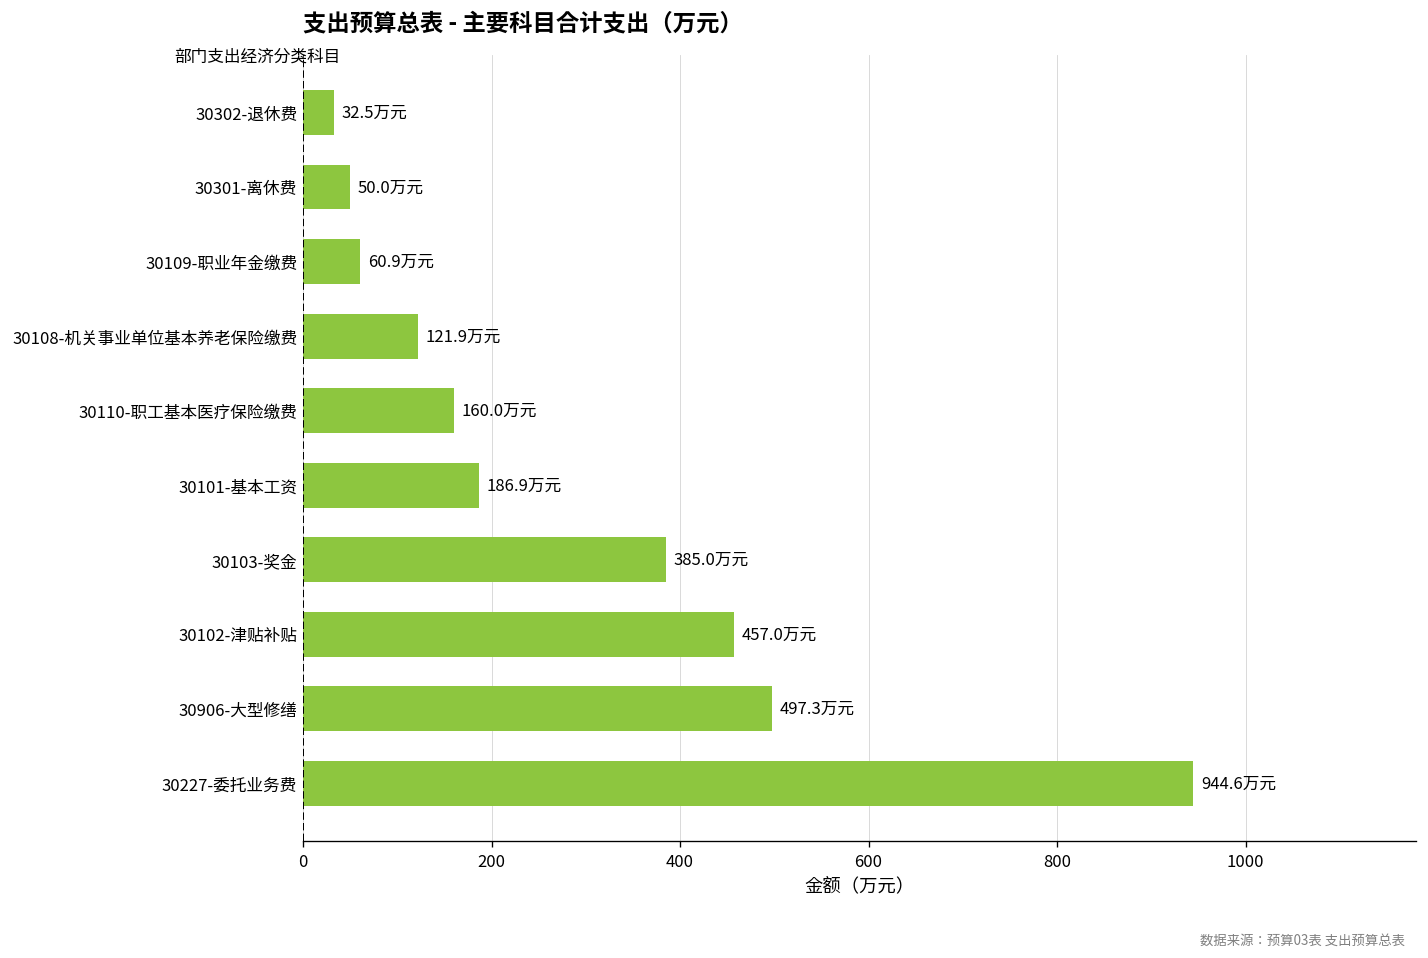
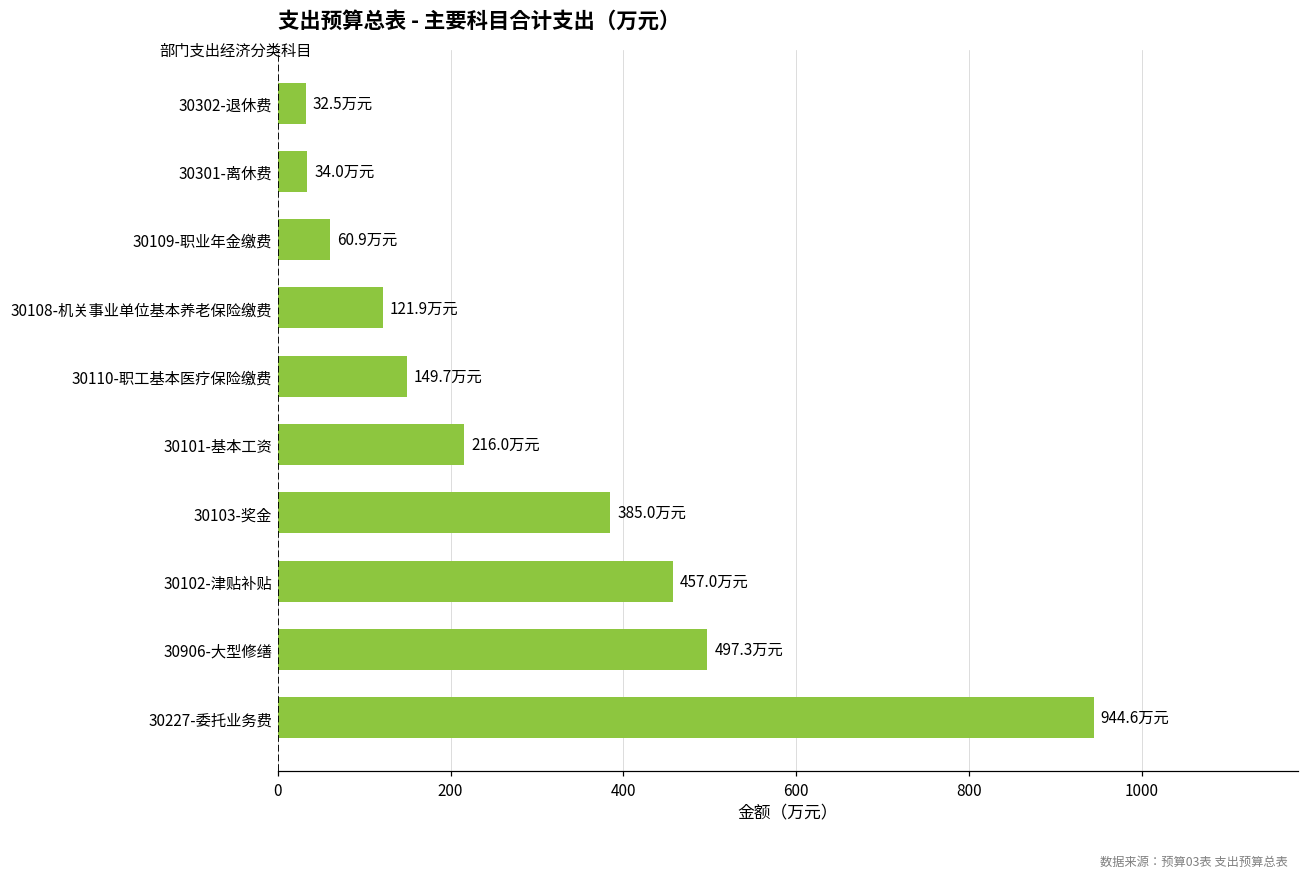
  {
    "30302-退休费": 32.5,
-   "30301-离休费": 50.0,
+   "30301-离休费": 34.0,
    "30109-职业年金缴费": 60.9,
    "30108-机关事业单位基本养老保险缴费": 121.9,
-   "30110-职工基本医疗保险缴费": 160.0,
-   "30101-基本工资": 186.9,
+   "30110-职工基本医疗保险缴费": 149.7,
+   "30101-基本工资": 216.0,
    "30103-奖金": 385.0,
    "30102-津贴补贴": 457.0,
    "30906-大型修缮": 497.3,
    "30227-委托业务费": 944.6
  }
